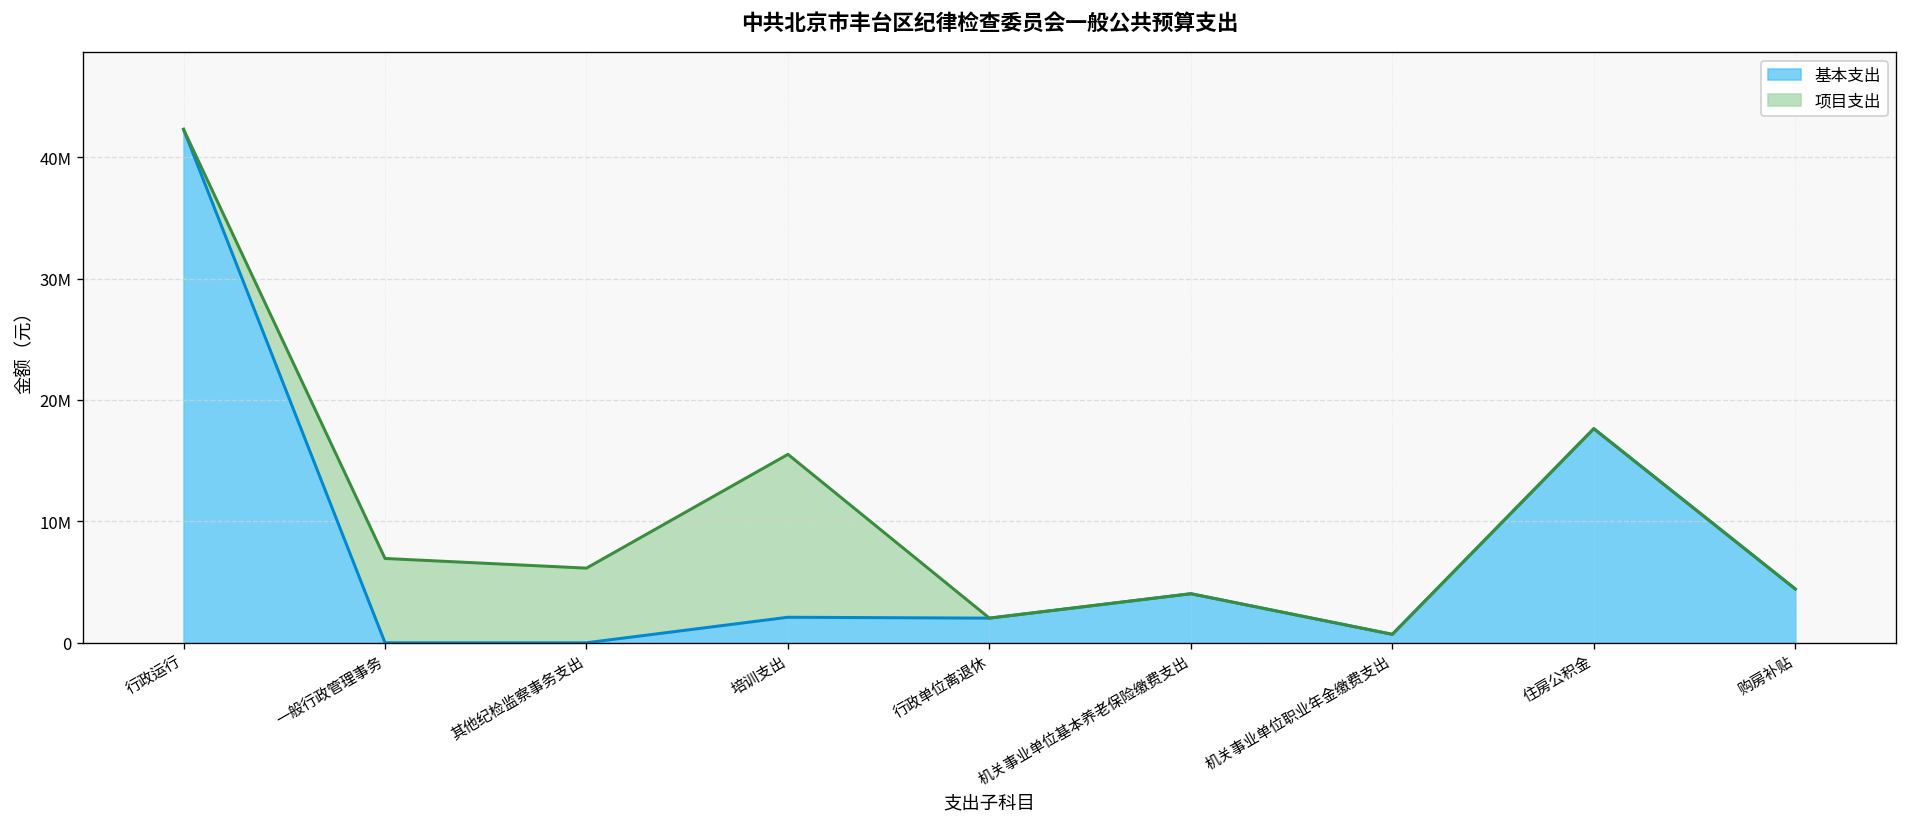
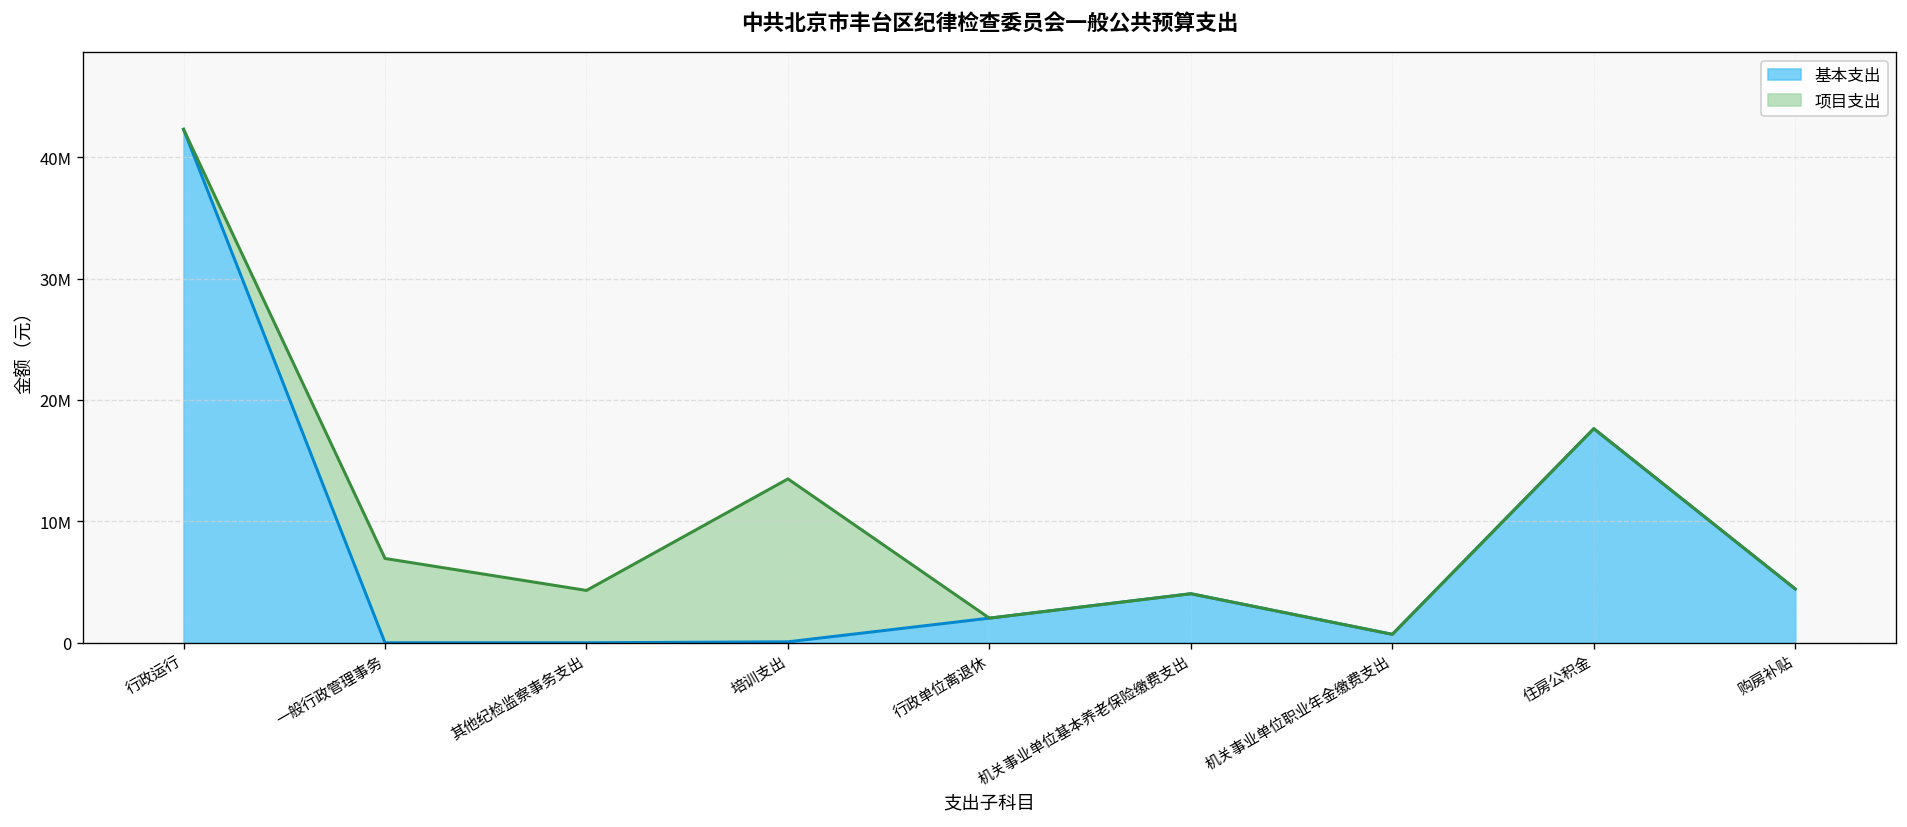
  {
    "基本支出": {
      "一般行政管理事务": 0,
      "其他纪检监察事务支出": 0,
-     "培训支出": 2100000
+     "培训支出": 100000
    },
    "项目支出": {
      "一般行政管理事务": 6900000,
-     "其他纪检监察事务支出": 6100000,
+     "其他纪检监察事务支出": 4300000,
      "培训支出": 13400000
    }
  }
